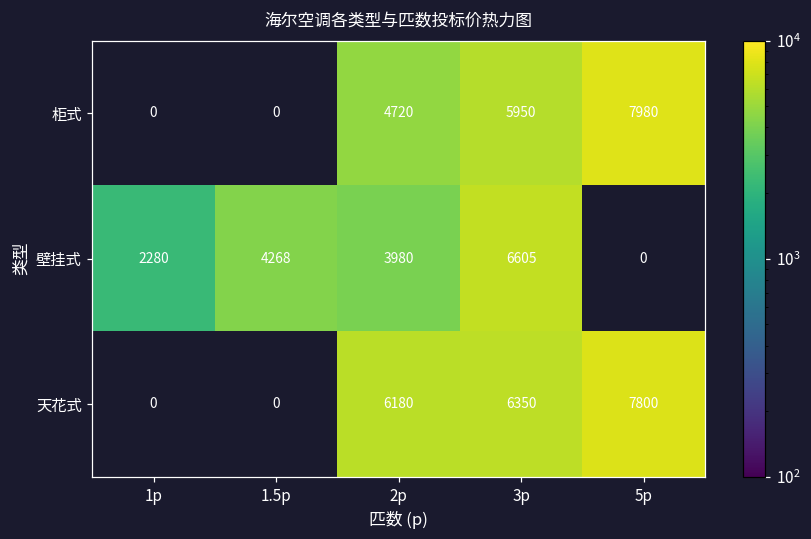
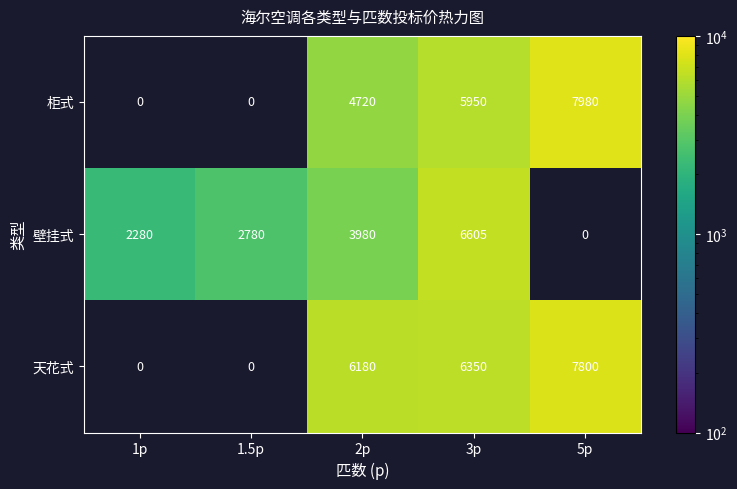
  {
    "柜式": {
      "2p": 4720,
      "3p": 5950,
      "5p": 7980
    },
    "壁挂式": {
      "1p": 2280,
-     "1.5p": 4268,
+     "1.5p": 2780,
      "2p": 3980,
      "3p": 6605
    },
    "天花式": {
      "2p": 6180,
      "3p": 6350,
      "5p": 7800
    }
  }
